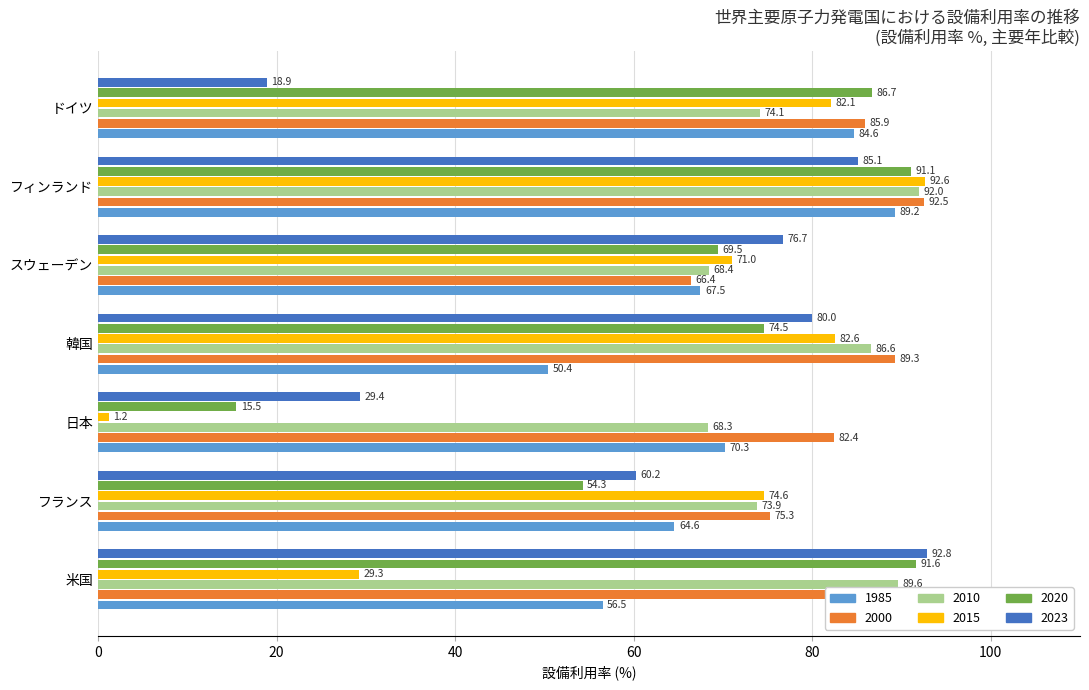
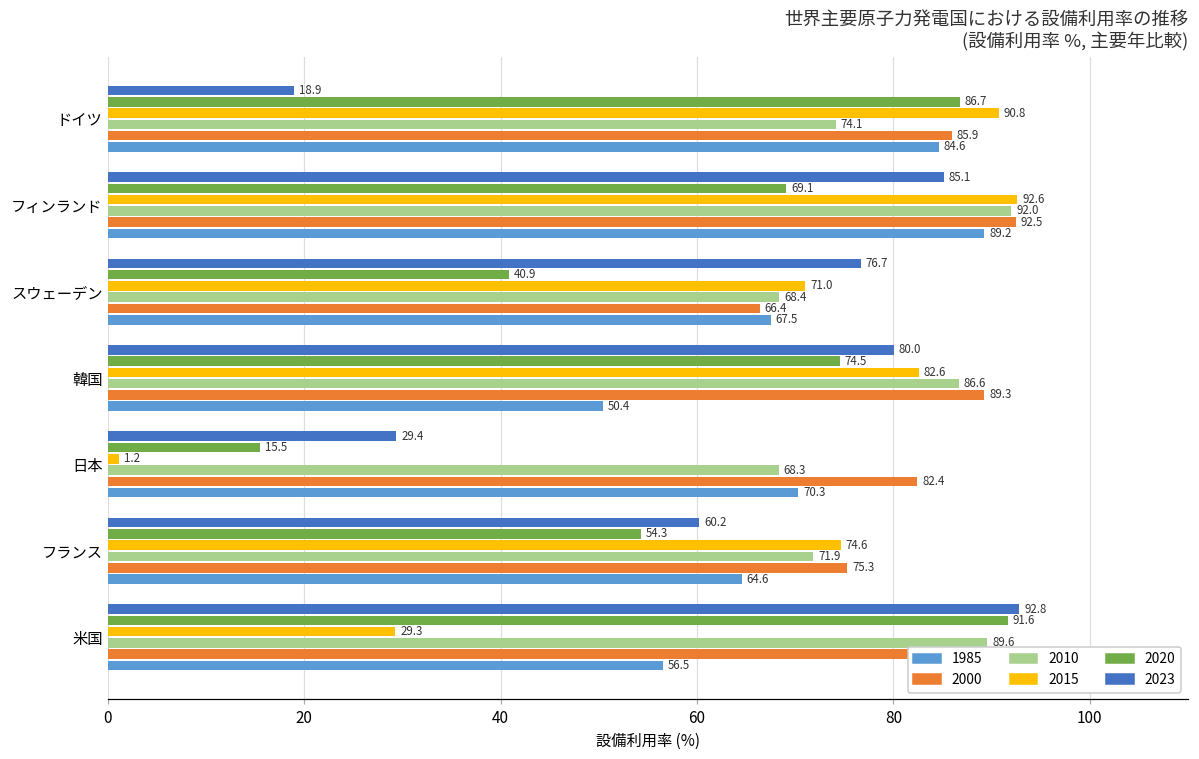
  {
    "2000": {
      "ドイツ": 85.9,
      "フィンランド": 92.5,
      "スウェーデン": 66.4,
      "韓国": 89.3,
      "日本": 82.4,
      "フランス": 75.3
    },
    "2010": {
      "ドイツ": 74.1,
      "フィンランド": 92.0,
      "スウェーデン": 68.4,
      "韓国": 86.6,
      "日本": 68.3,
-     "フランス": 73.9
+     "フランス": 71.9
    },
    "2015": {
-     "ドイツ": 82.1,
+     "ドイツ": 90.8,
      "フィンランド": 92.6,
      "スウェーデン": 71.0,
      "韓国": 82.6,
      "日本": 1.2,
      "フランス": 74.6,
      "米国": 29.3
    },
    "2020": {
      "ドイツ": 86.7,
-     "フィンランド": 91.1,
-     "スウェーデン": 69.5,
+     "フィンランド": 69.1,
+     "スウェーデン": 40.9,
      "韓国": 74.5,
      "日本": 15.5,
      "フランス": 54.3,
      "米国": 91.6
    }
  }
